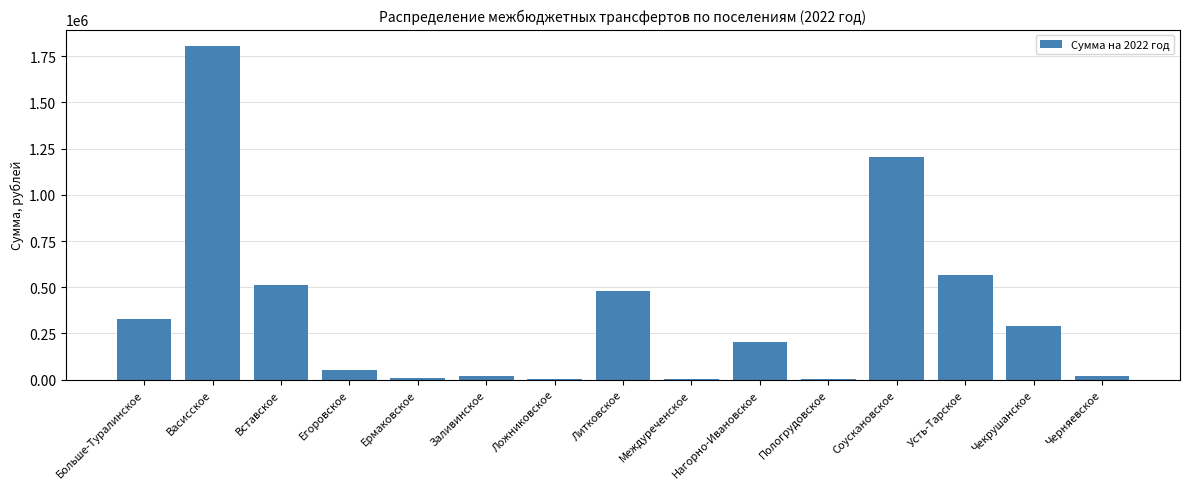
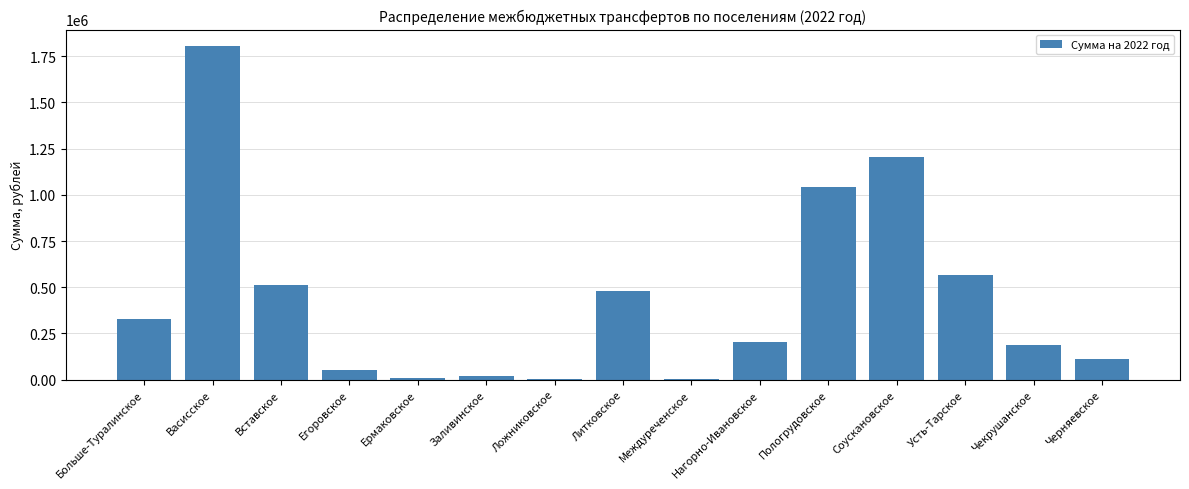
  {
    "Больше-Туралинское": 330000,
    "Васисское": 1800000,
    "Вставское": 510000,
    "Егоровское": 50000,
    "Заливинское": 20000,
    "Литковское": 480000,
    "Нагорно-Ивановское": 200000,
-   "Пологрудовское": 10000,
+   "Пологрудовское": 1040000,
    "Соускановское": 1200000,
    "Усть-Тарское": 570000,
-   "Чекрушанское": 290000,
-   "Черняевское": 20000
+   "Чекрушанское": 190000,
+   "Черняевское": 110000
  }
